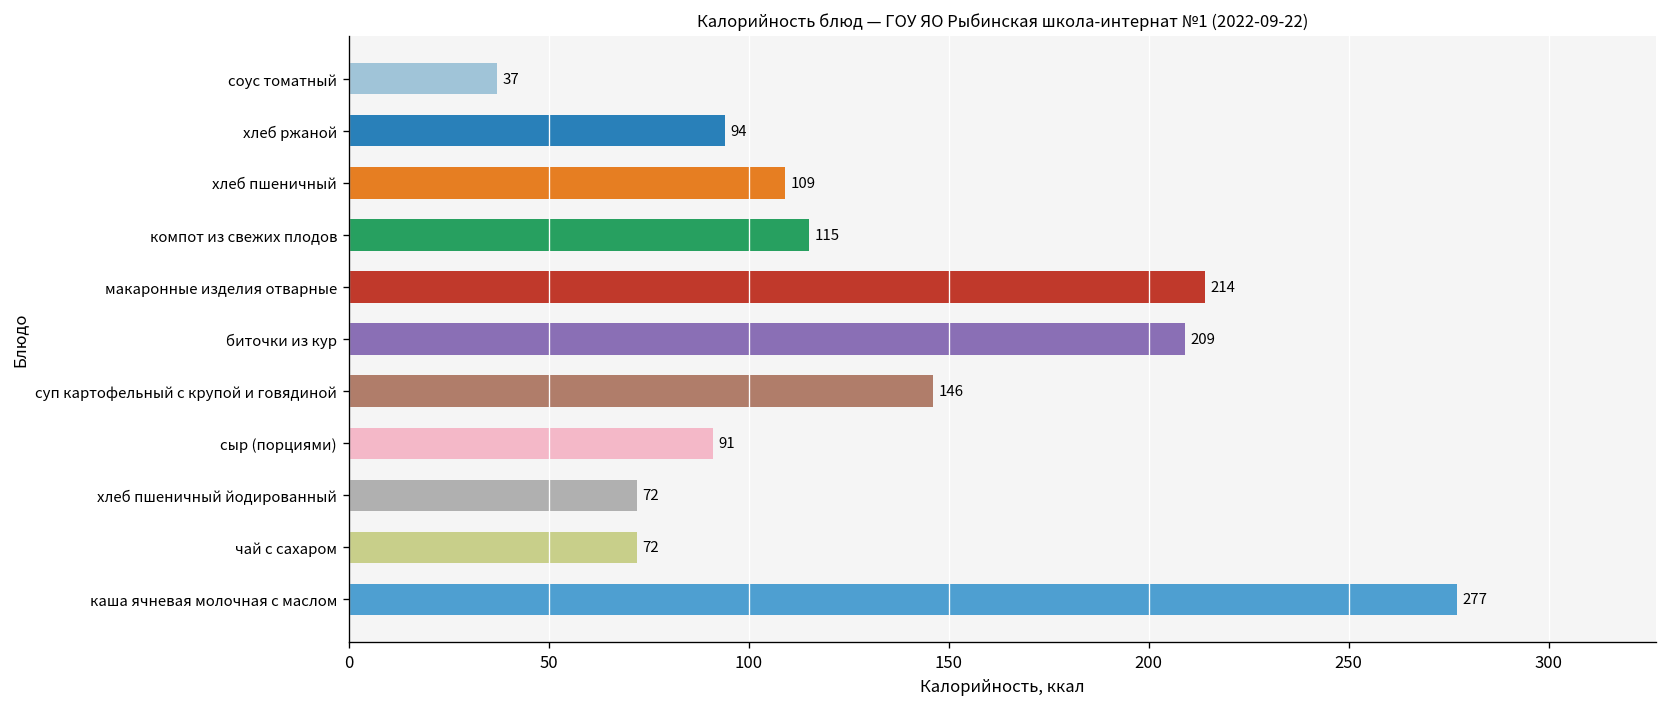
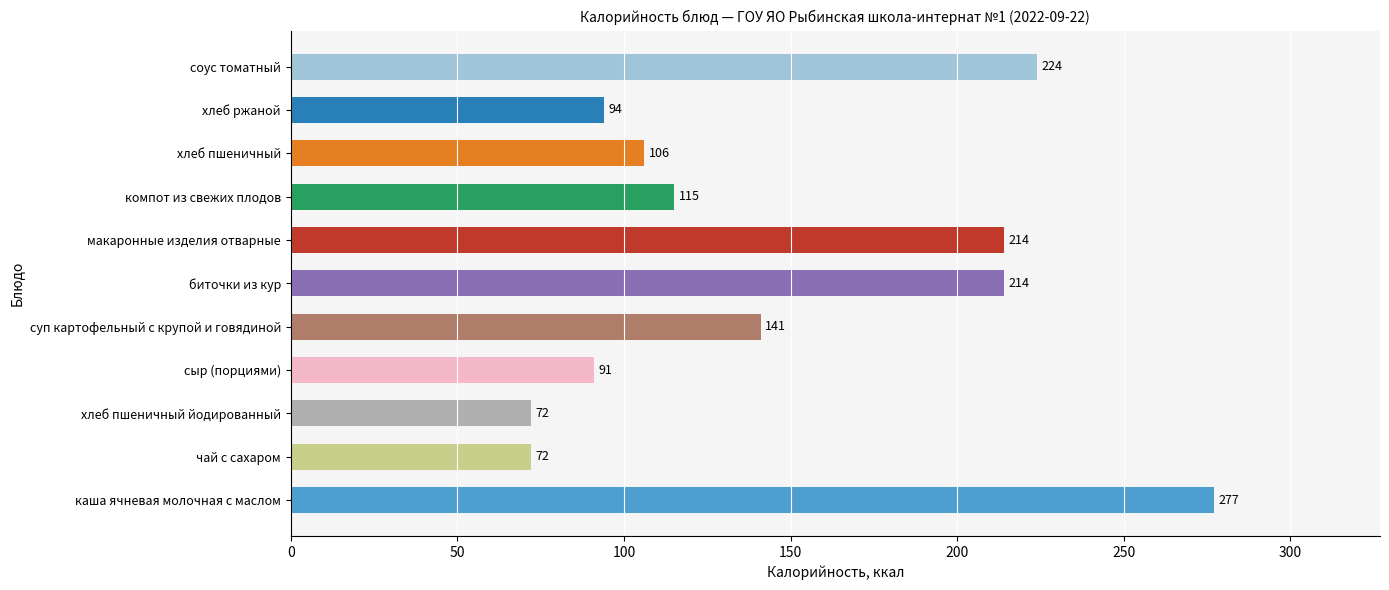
  {
-   "соус томатный": 37,
+   "соус томатный": 224,
    "хлеб ржаной": 94,
-   "хлеб пшеничный": 109,
+   "хлеб пшеничный": 106,
    "компот из свежих плодов": 115,
    "макаронные изделия отварные": 214,
-   "биточки из кур": 209,
-   "суп картофельный с крупой и говядиной": 146,
+   "биточки из кур": 214,
+   "суп картофельный с крупой и говядиной": 141,
    "сыр (порциями)": 91,
    "хлеб пшеничный йодированный": 72,
    "чай с сахаром": 72,
    "каша ячневая молочная с маслом": 277
  }
